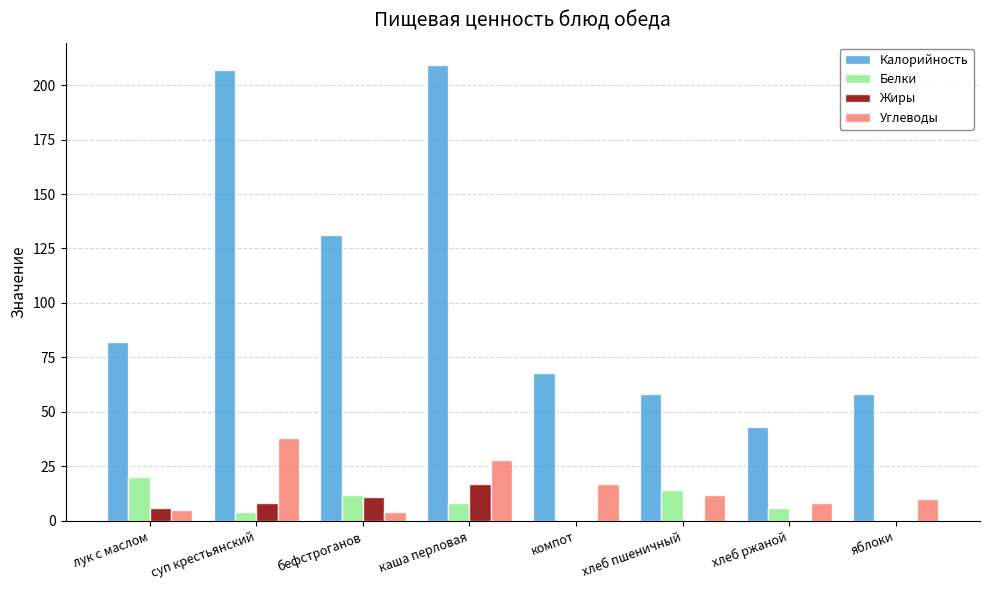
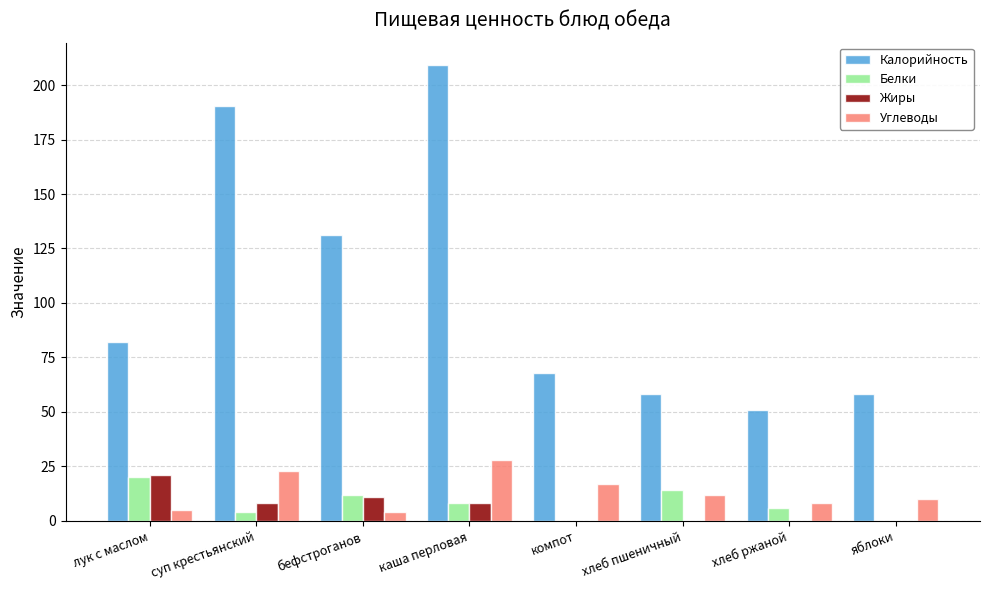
  {
    "Калорийность": {
      "лук с маслом": 82,
-     "суп крестьянский": 207,
+     "суп крестьянский": 190,
      "бефстроганов": 131,
      "каша перловая": 209,
      "компот": 68,
      "хлеб пшеничный": 58,
-     "хлеб ржаной": 43,
+     "хлеб ржаной": 51,
      "яблоки": 58
    },
    "Белки": {
      "лук с маслом": 20,
      "суп крестьянский": 4,
      "бефстроганов": 12,
      "каша перловая": 8,
      "компот": 0,
      "хлеб пшеничный": 14,
      "хлеб ржаной": 6,
      "яблоки": 0
    },
    "Жиры": {
-     "лук с маслом": 6,
+     "лук с маслом": 21,
      "суп крестьянский": 8,
      "бефстроганов": 11,
-     "каша перловая": 17,
+     "каша перловая": 8,
      "компот": 0,
      "хлеб пшеничный": 0,
      "хлеб ржаной": 0,
      "яблоки": 0
    },
    "Углеводы": {
      "лук с маслом": 5,
-     "суп крестьянский": 38,
+     "суп крестьянский": 23,
      "бефстроганов": 4,
      "каша перловая": 28,
      "компот": 17,
      "хлеб пшеничный": 12,
      "хлеб ржаной": 8,
      "яблоки": 10
    }
  }
